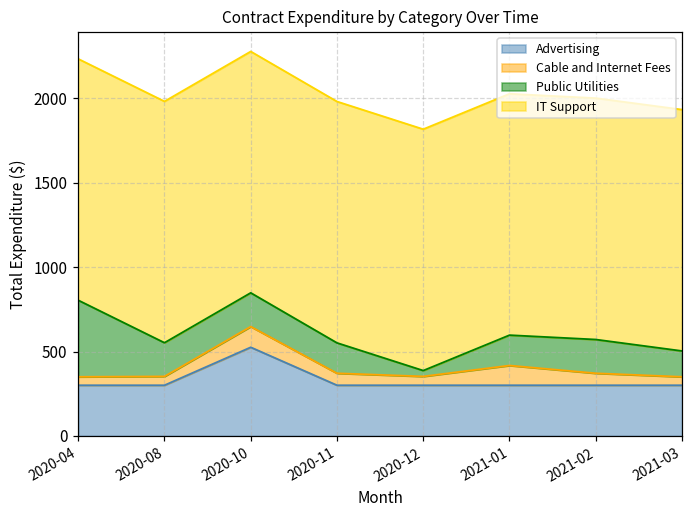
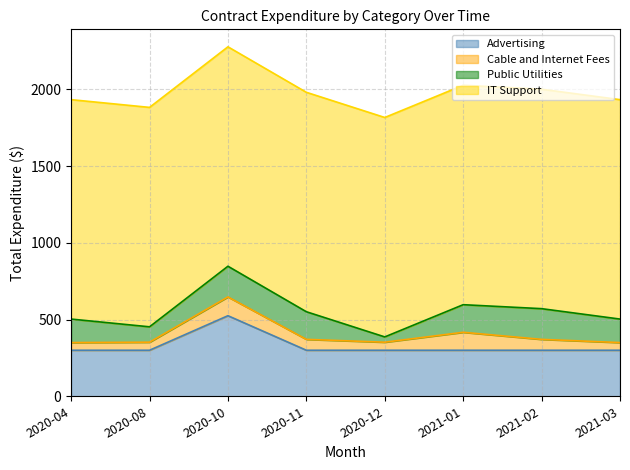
  {
    "Advertising": {
      "2020-04": 300,
      "2020-08": 300,
      "2020-10": 530,
      "2020-11": 300,
      "2020-12": 300,
      "2021-01": 300,
      "2021-02": 300,
      "2021-03": 300
    },
    "Public Utilities": {
-     "2020-04": 450,
-     "2020-08": 200,
+     "2020-04": 150,
+     "2020-08": 100,
      "2020-10": 200,
      "2020-11": 180,
      "2020-12": 30,
      "2021-01": 180,
      "2021-02": 200,
      "2021-03": 150
    }
  }
